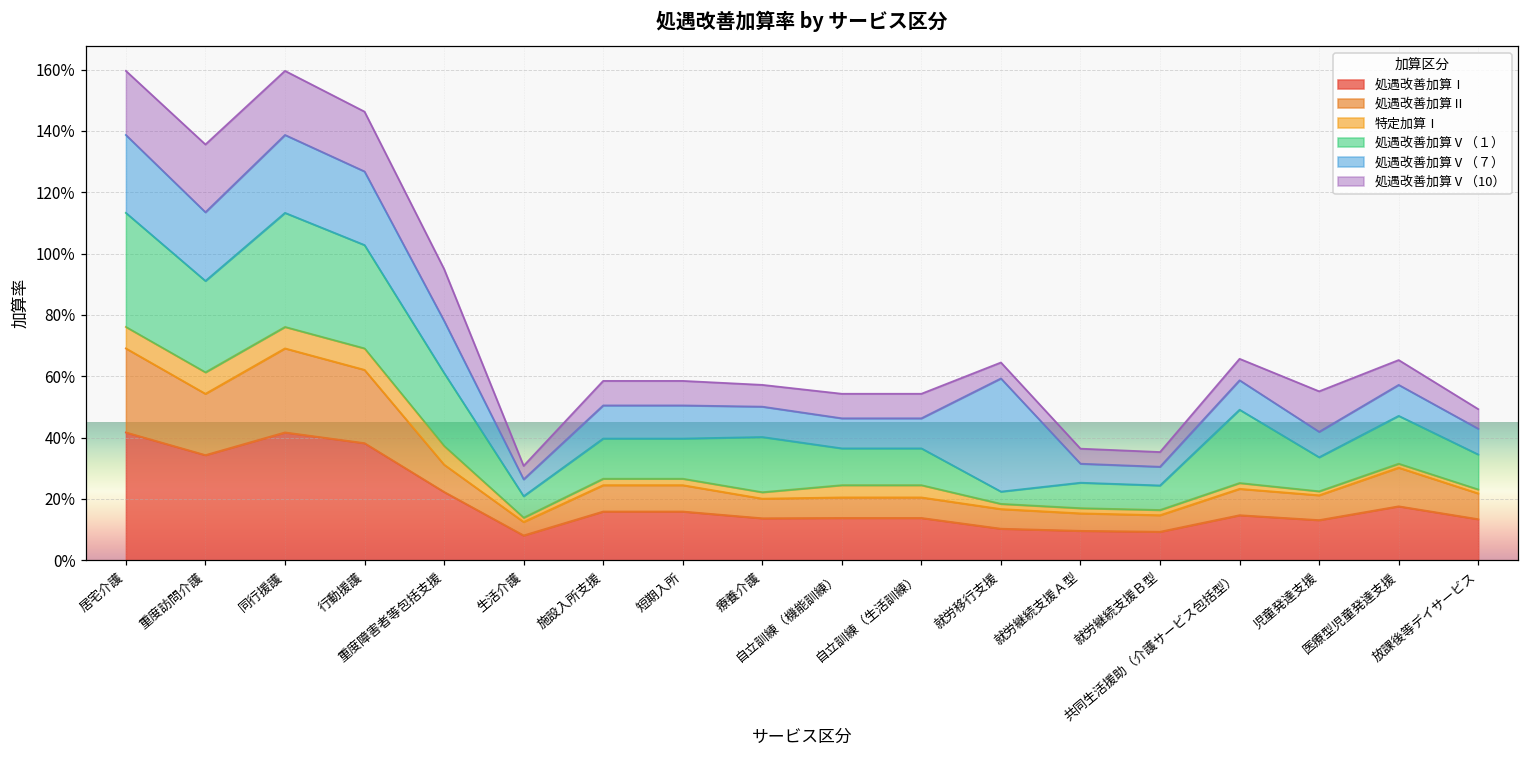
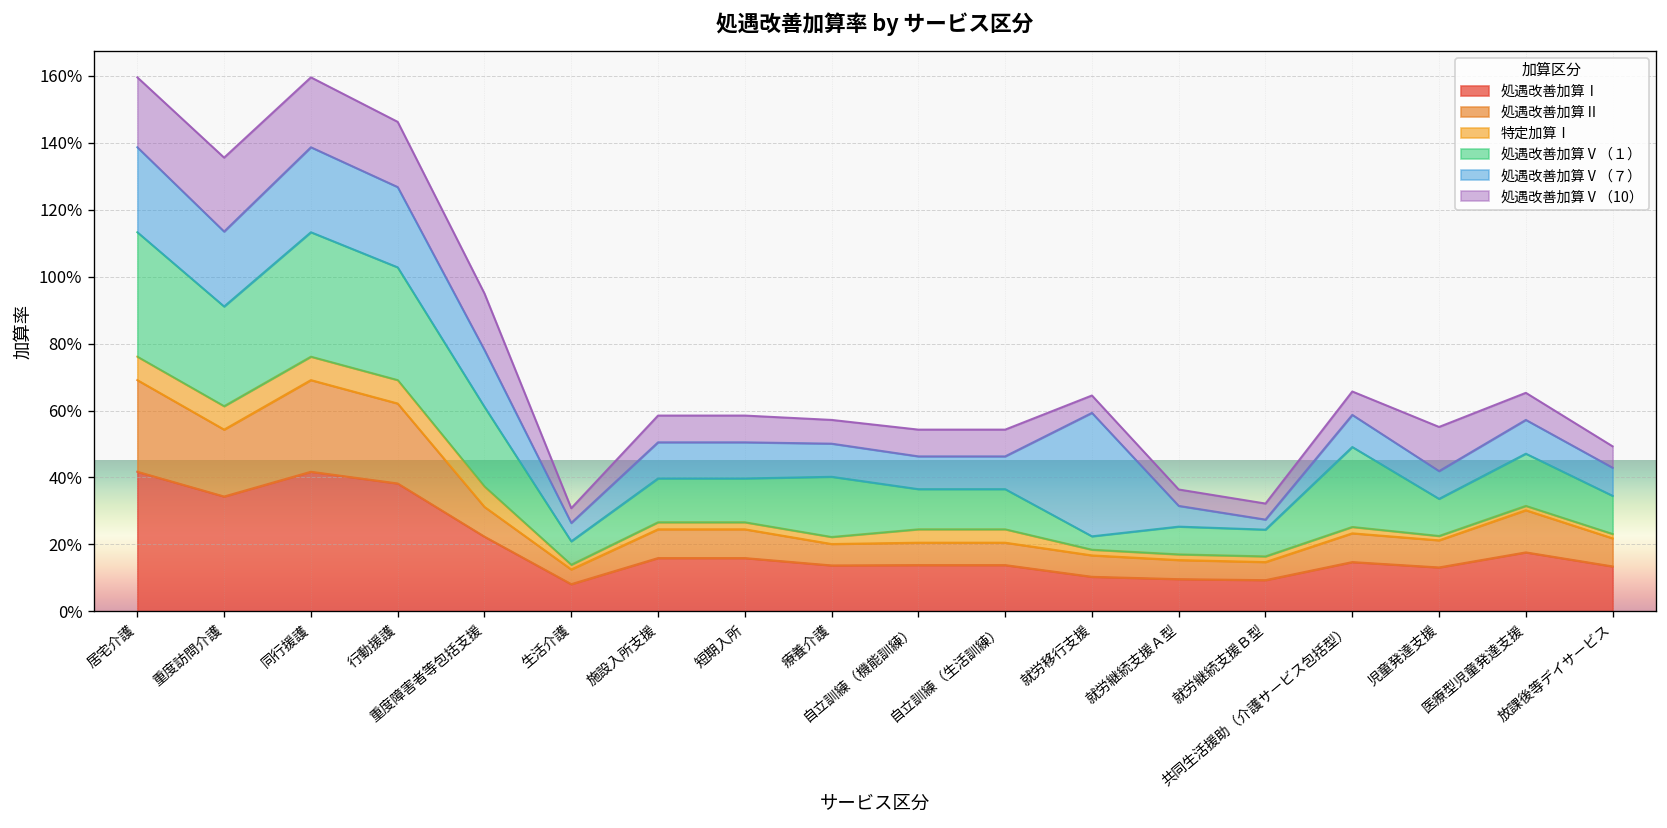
  {
    "処遇改善加算Ⅴ（１）": {
      "居宅介護": "37%",
      "重度訪問介護": "30%",
      "同行援護": "37%",
      "行動援護": "34%",
      "重度障害者等包括支援": "24%",
      "生活介護": "7%",
      "施設入所支援": "13%",
      "短期入所": "13%",
      "療養介護": "18%",
      "自立訓練（機能訓練）": "12%",
      "自立訓練（生活訓練）": "12%",
      "就労移行支援": "4%",
      "就労継続支援Ａ型": "8%",
      "就労継続支援Ｂ型": "8%",
      "共同生活援助（介護サービス包括型）": "24%",
      "児童発達支援": "11%",
      "医療型児童発達支援": "16%",
      "放課後等デイサービス": "11%"
    },
    "処遇改善加算Ⅴ（７）": {
      "居宅介護": "25%",
      "重度訪問介護": "22%",
      "同行援護": "25%",
      "行動援護": "24%",
      "重度障害者等包括支援": "17%",
      "生活介護": "5%",
      "施設入所支援": "11%",
      "短期入所": "11%",
      "療養介護": "10%",
      "自立訓練（機能訓練）": "10%",
      "自立訓練（生活訓練）": "10%",
      "就労移行支援": "37%",
      "就労継続支援Ａ型": "6%",
-     "就労継続支援Ｂ型": "6%",
+     "就労継続支援Ｂ型": "3%",
      "共同生活援助（介護サービス包括型）": "10%",
      "児童発達支援": "8%",
      "医療型児童発達支援": "10%",
      "放課後等デイサービス": "8%"
    },
    "処遇改善加算Ⅴ（10）": {
      "居宅介護": "21%",
      "重度訪問介護": "22%",
      "同行援護": "21%",
      "行動援護": "20%",
      "重度障害者等包括支援": "17%",
      "生活介護": "4%",
      "施設入所支援": "8%",
      "短期入所": "8%",
      "療養介護": "7%",
      "自立訓練（機能訓練）": "8%",
      "自立訓練（生活訓練）": "8%",
      "就労移行支援": "5%",
      "就労継続支援Ａ型": "5%",
      "就労継続支援Ｂ型": "5%",
      "共同生活援助（介護サービス包括型）": "7%",
      "児童発達支援": "13%",
      "医療型児童発達支援": "8%",
      "放課後等デイサービス": "6%"
    }
  }
